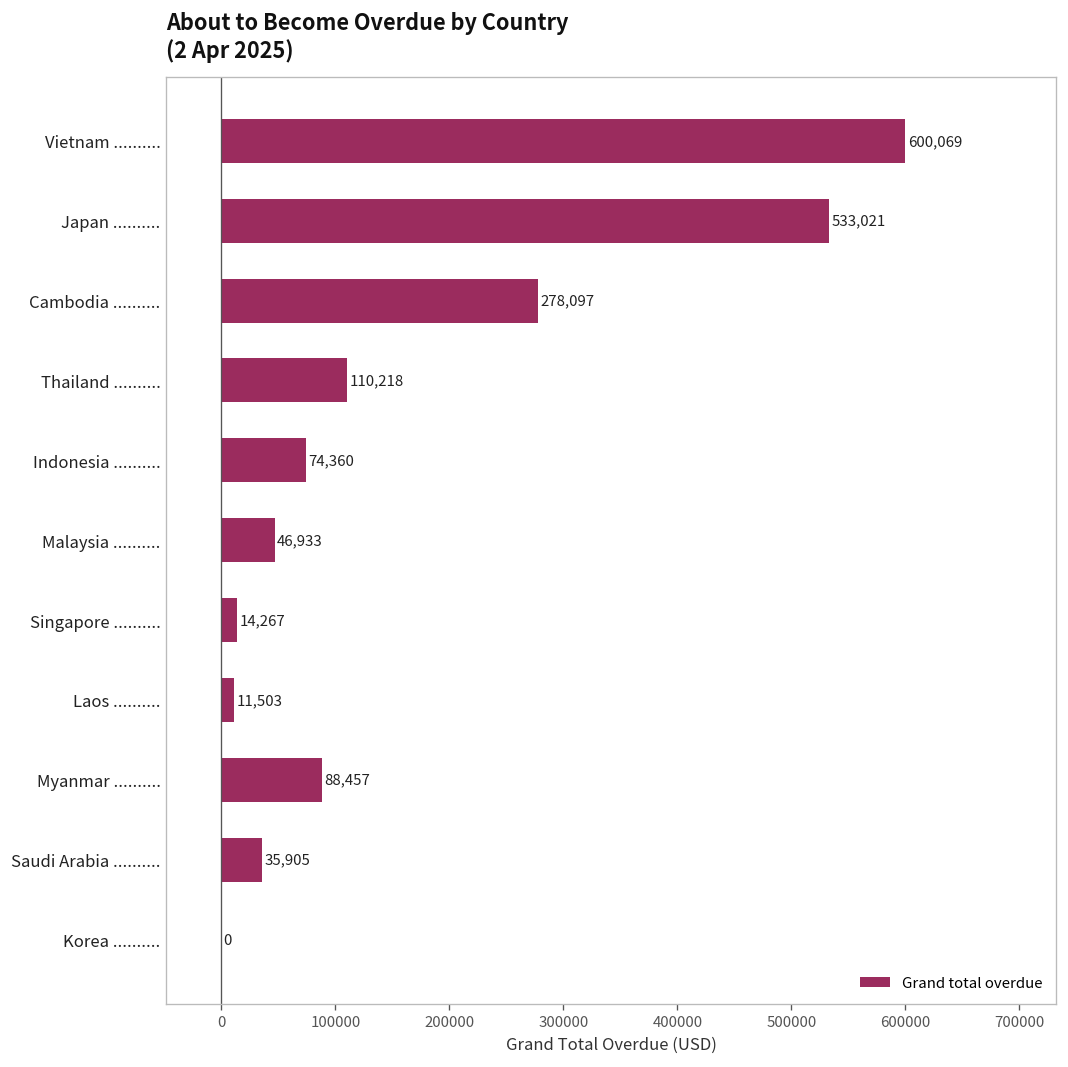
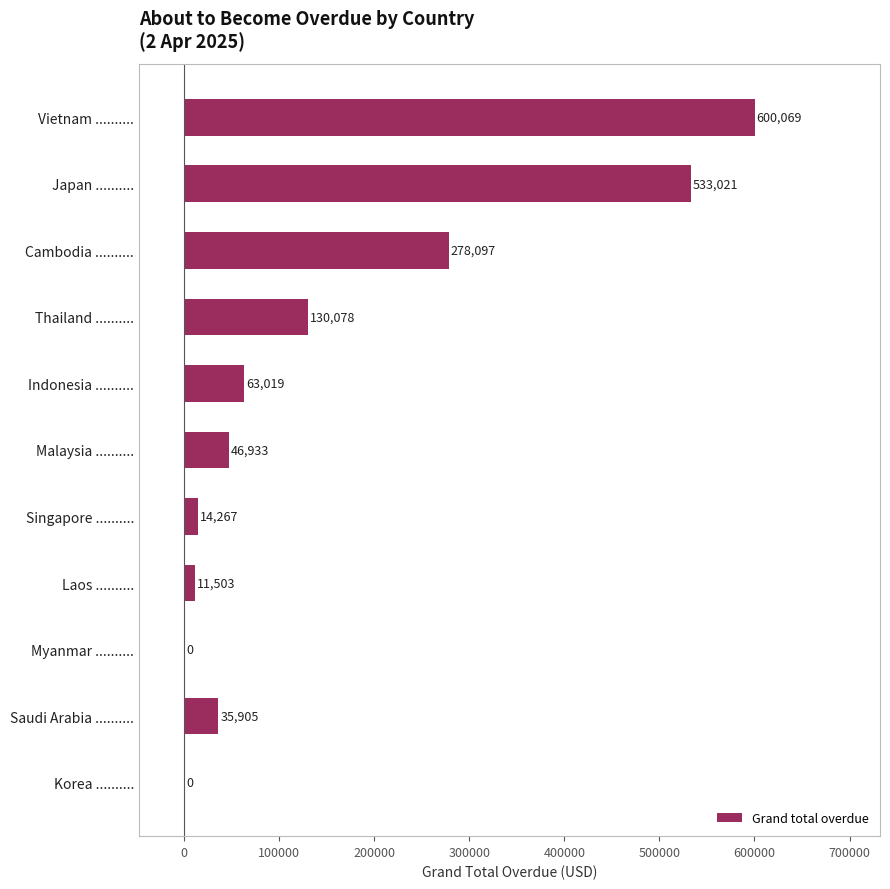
  {
    "Vietnam ..........": "600,069",
    "Japan ..........": "533,021",
    "Cambodia ..........": "278,097",
-   "Thailand ..........": "110,218",
-   "Indonesia ..........": "74,360",
+   "Thailand ..........": "130,078",
+   "Indonesia ..........": "63,019",
    "Malaysia ..........": "46,933",
    "Singapore ..........": "14,267",
    "Laos ..........": "11,503",
-   "Myanmar ..........": "88,457",
+   "Myanmar ..........": "0",
    "Saudi Arabia ..........": "35,905",
    "Korea ..........": "0"
  }
